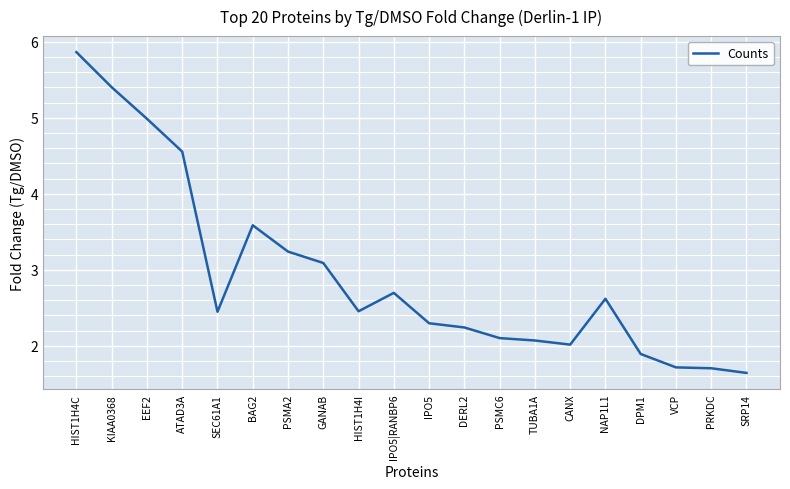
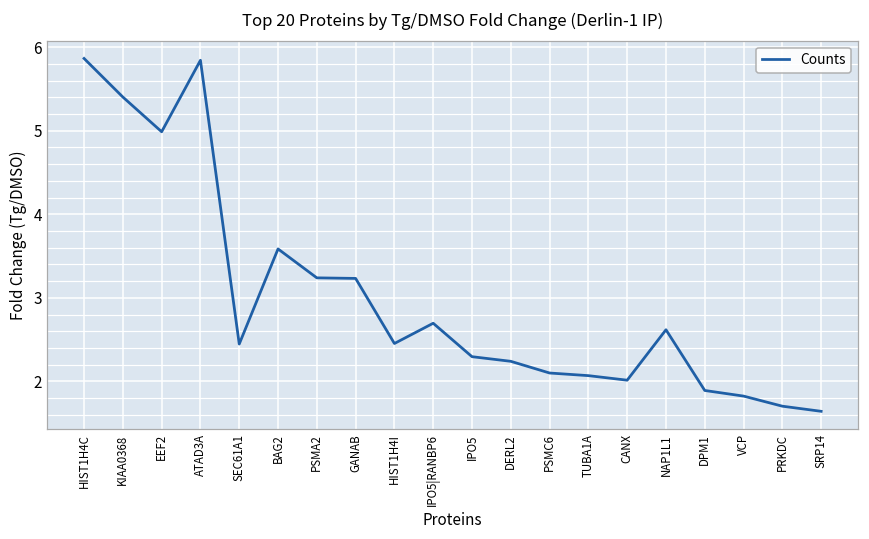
  {
    "HIST1H4C": 5.9,
    "KIAA0368": 5.4,
    "EEF2": 5.0,
-   "ATAD3A": 4.6,
+   "ATAD3A": 5.8,
    "SEC61A1": 2.4,
    "BAG2": 3.6,
    "PSMA2": 3.2,
-   "GANAB": 3.1,
+   "GANAB": 3.2,
    "HIST1H4I": 2.5,
    "IPO5|RANBP6": 2.7,
    "IPO5": 2.3,
    "DERL2": 2.2,
    "PSMC6": 2.1,
    "TUBA1A": 2.1,
    "CANX": 2.0,
    "NAP1L1": 2.6,
    "DPM1": 1.9,
-   "VCP": 1.7,
+   "VCP": 1.8,
    "PRKDC": 1.7,
    "SRP14": 1.6
  }
